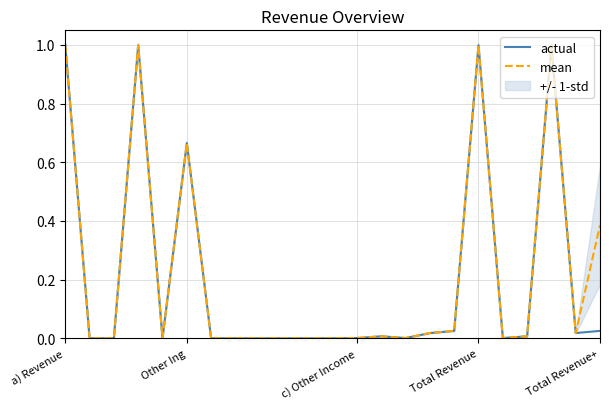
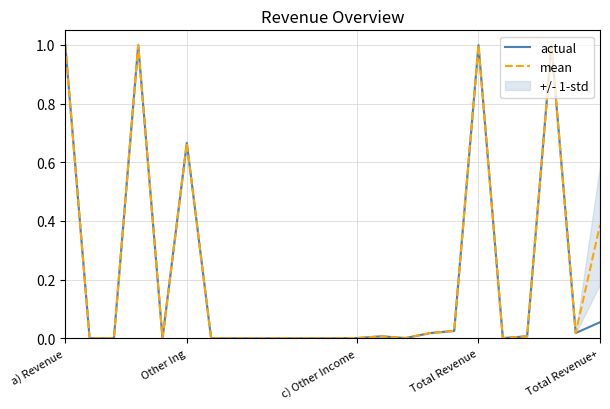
  {
    "actual": {
-     "Total Revenue+": 0.03
+     "Total Revenue+": 0.05
    },
    "mean": {
      "Total Revenue+": 0.39
    }
  }
